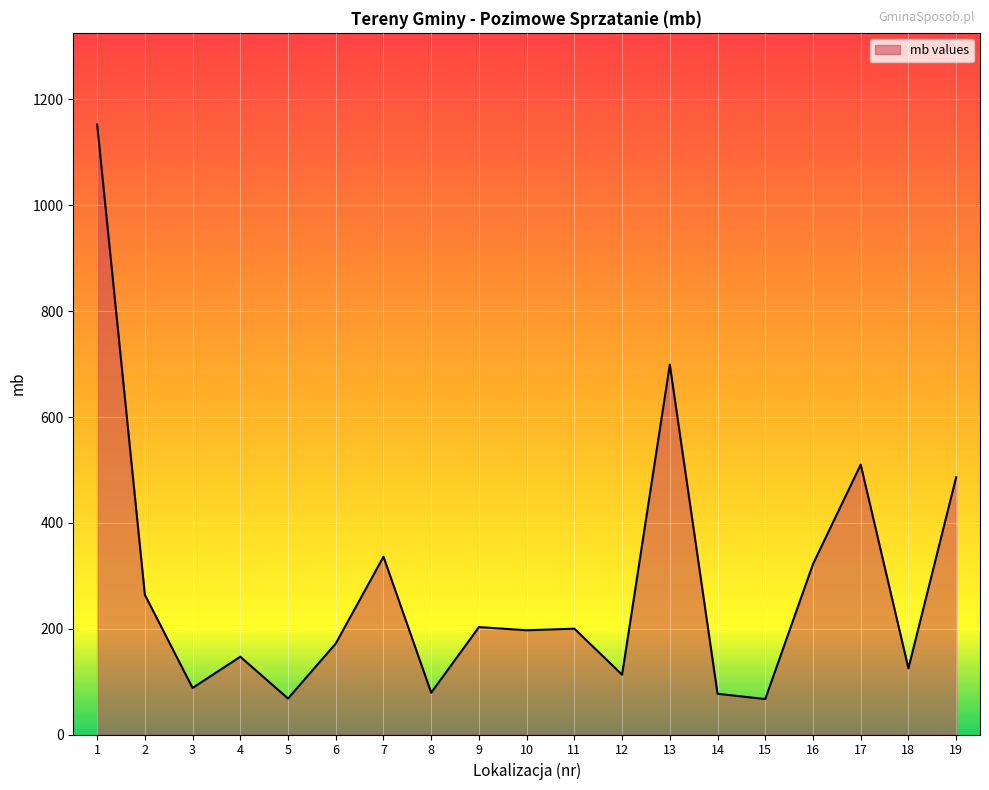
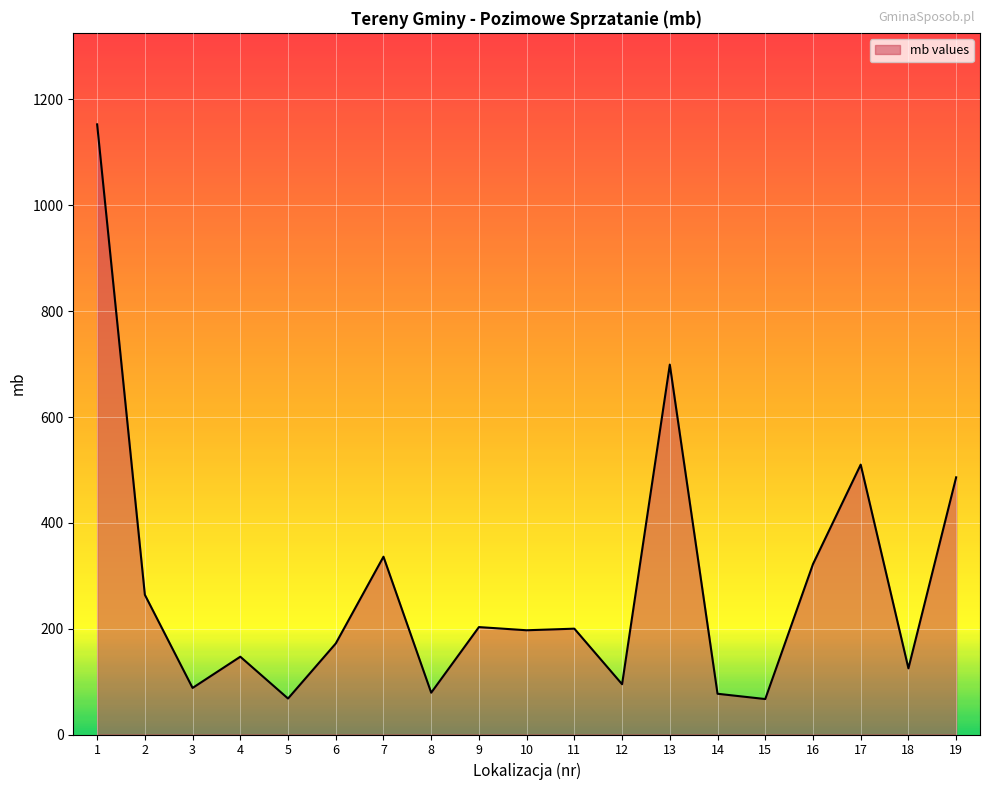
  {
    "1": 1150,
    "2": 260,
    "3": 90,
    "4": 150,
    "5": 70,
    "6": 170,
    "7": 340,
    "8": 80,
    "9": 200,
    "10": 200,
    "11": 200,
-   "12": 110,
+   "12": 100,
    "13": 700,
    "14": 80,
    "15": 70,
    "16": 320,
    "17": 510,
    "18": 130,
    "19": 490
  }
